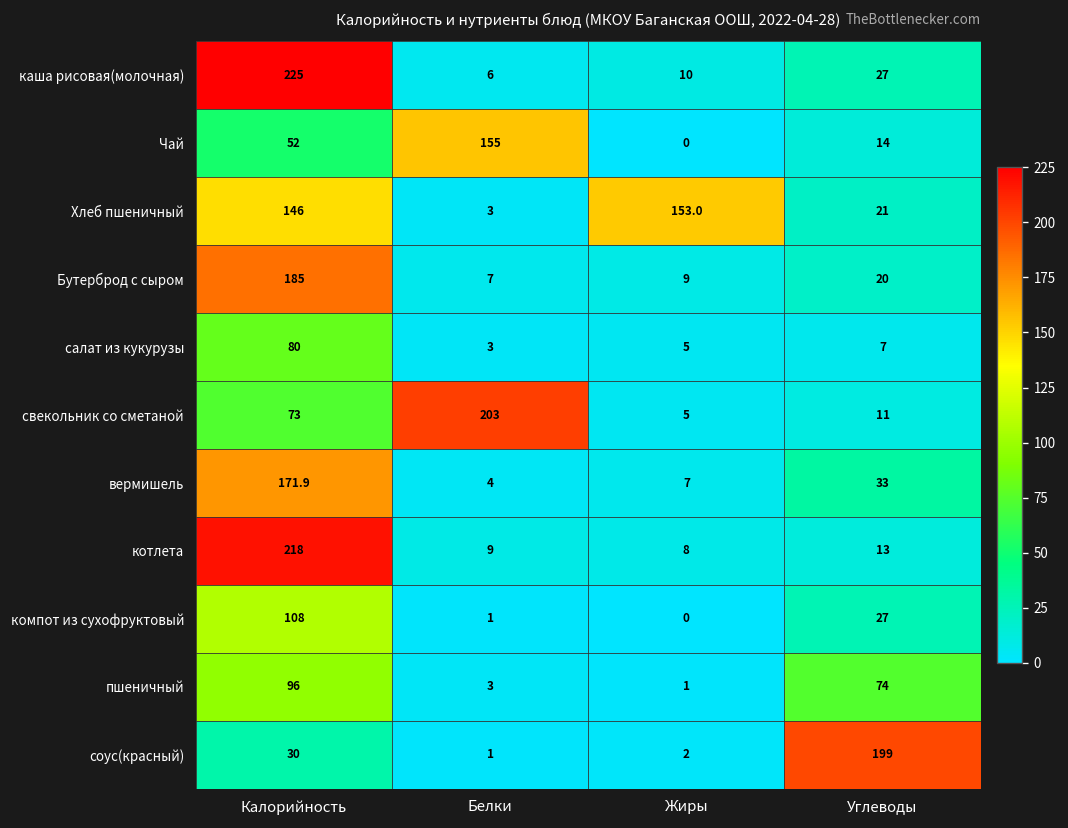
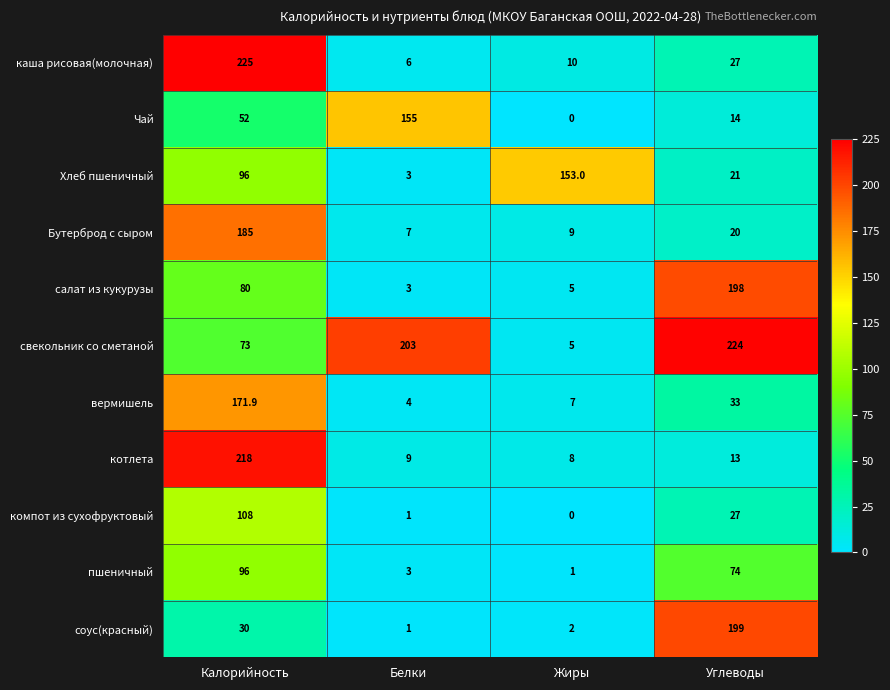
  {
    "каша рисовая(молочная)": {
      "Калорийность": 225,
      "Белки": 6,
      "Жиры": 10,
      "Углеводы": 27
    },
    "Чай": {
      "Калорийность": 52,
      "Белки": 155,
      "Жиры": 0,
      "Углеводы": 14
    },
    "Хлеб пшеничный": {
-     "Калорийность": 146,
+     "Калорийность": 96,
      "Белки": 3,
      "Жиры": 153.0,
      "Углеводы": 21
    },
    "Бутерброд с сыром": {
      "Калорийность": 185,
      "Белки": 7,
      "Жиры": 9,
      "Углеводы": 20
    },
    "салат из кукурузы": {
      "Калорийность": 80,
      "Белки": 3,
      "Жиры": 5,
-     "Углеводы": 7
+     "Углеводы": 198
    },
    "свекольник со сметаной": {
      "Калорийность": 73,
      "Белки": 203,
      "Жиры": 5,
-     "Углеводы": 11
+     "Углеводы": 224
    },
    "вермишель": {
      "Калорийность": 171.9,
      "Белки": 4,
      "Жиры": 7,
      "Углеводы": 33
    },
    "котлета": {
      "Калорийность": 218,
      "Белки": 9,
      "Жиры": 8,
      "Углеводы": 13
    },
    "компот из сухофруктовый": {
      "Калорийность": 108,
      "Белки": 1,
      "Жиры": 0,
      "Углеводы": 27
    },
    "пшеничный": {
      "Калорийность": 96,
      "Белки": 3,
      "Жиры": 1,
      "Углеводы": 74
    },
    "соус(красный)": {
      "Калорийность": 30,
      "Белки": 1,
      "Жиры": 2,
      "Углеводы": 199
    }
  }
